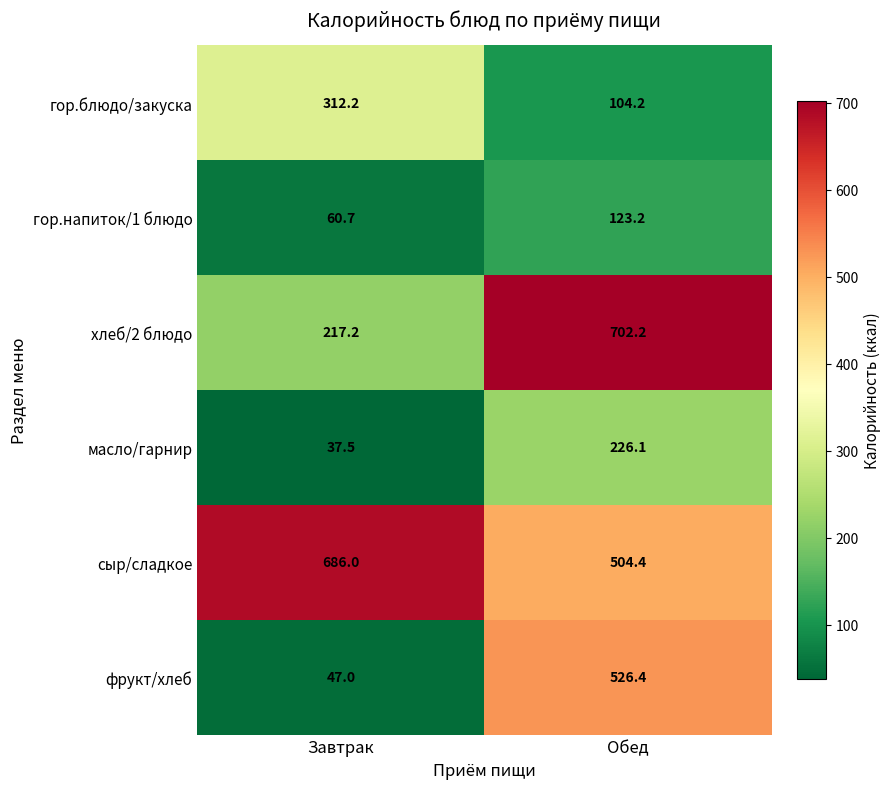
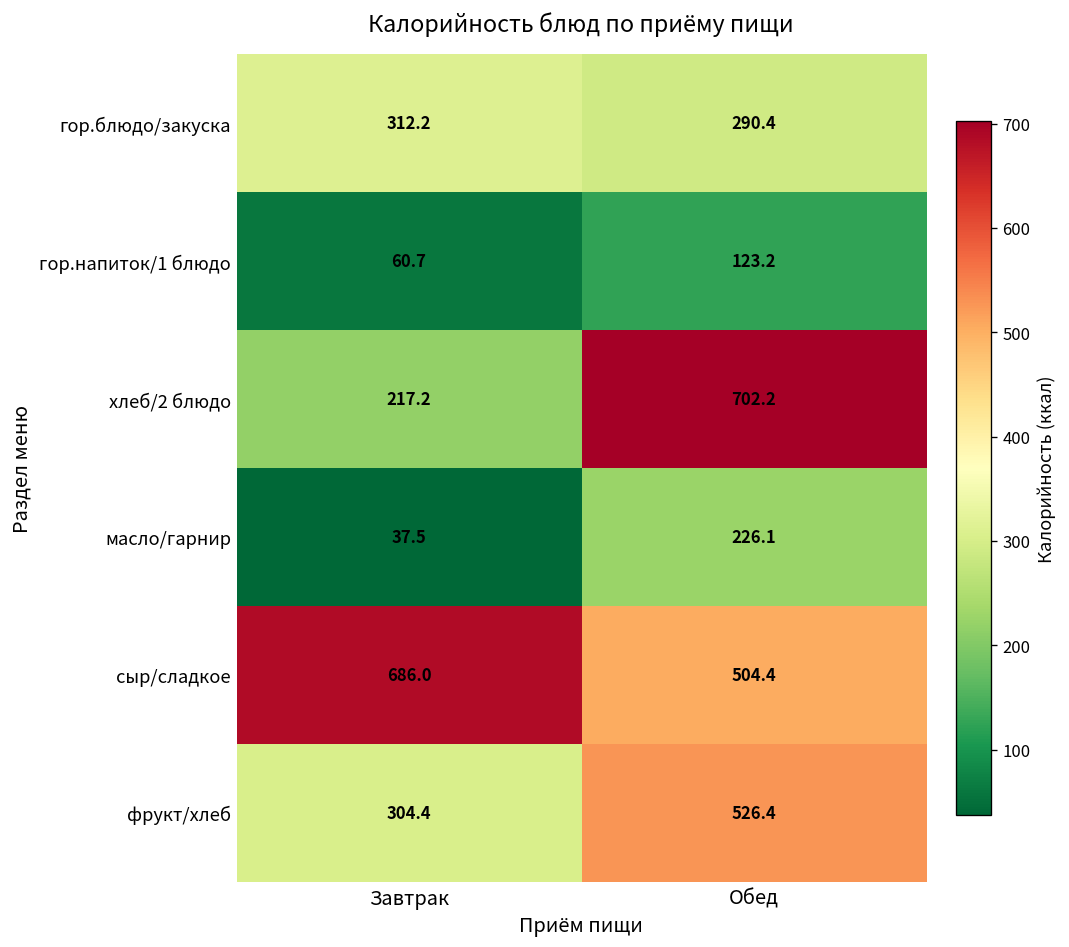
  {
    "гор.блюдо/закуска": {
      "Завтрак": 312.2,
-     "Обед": 104.2
+     "Обед": 290.4
    },
    "гор.напиток/1 блюдо": {
      "Завтрак": 60.7,
      "Обед": 123.2
    },
    "хлеб/2 блюдо": {
      "Завтрак": 217.2,
      "Обед": 702.2
    },
    "масло/гарнир": {
      "Завтрак": 37.5,
      "Обед": 226.1
    },
    "сыр/сладкое": {
      "Завтрак": 686.0,
      "Обед": 504.4
    },
    "фрукт/хлеб": {
-     "Завтрак": 47.0,
+     "Завтрак": 304.4,
      "Обед": 526.4
    }
  }
